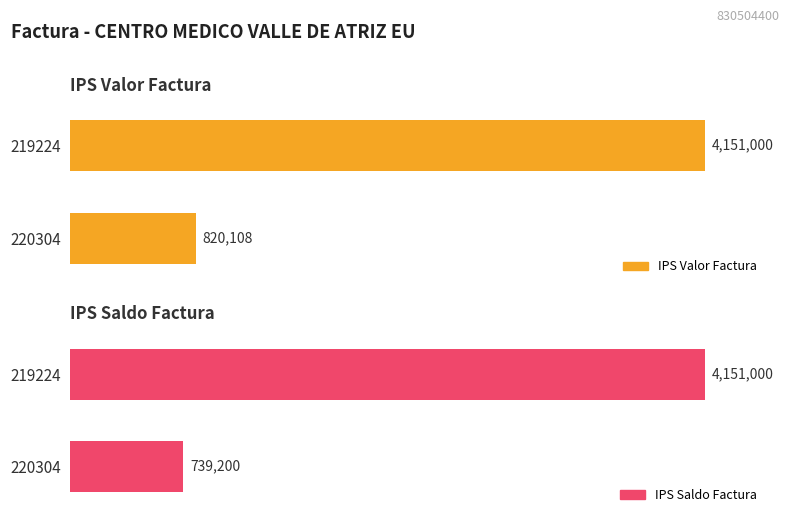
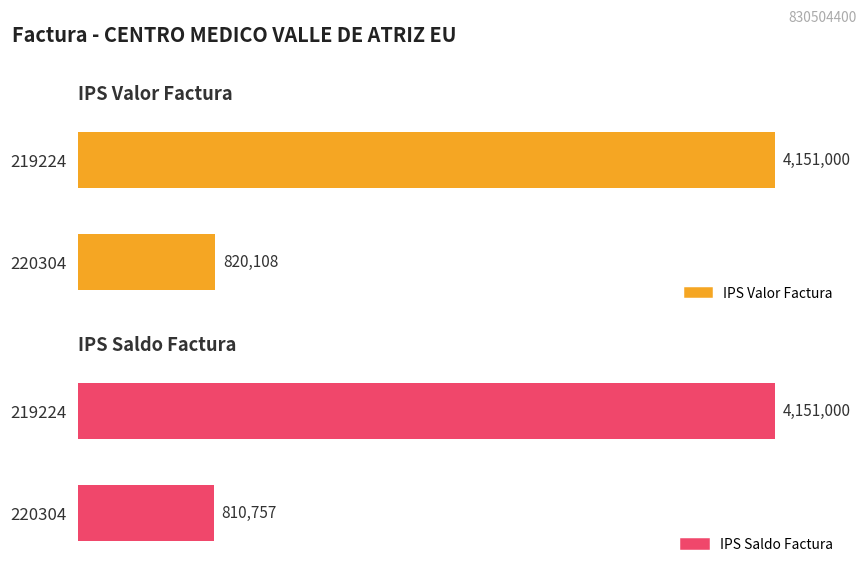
  {
    "IPS Valor Factura": {
      "219224": "4,151,000",
      "220304": "820,108"
    },
    "IPS Saldo Factura": {
      "219224": "4,151,000",
-     "220304": "739,200"
+     "220304": "810,757"
    }
  }
